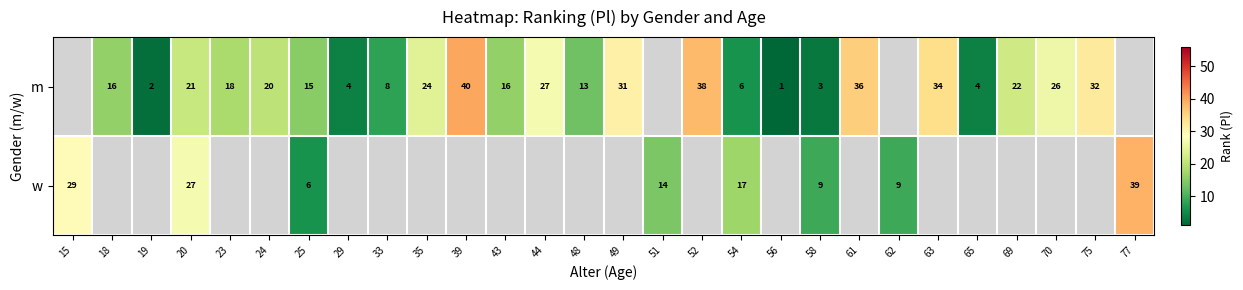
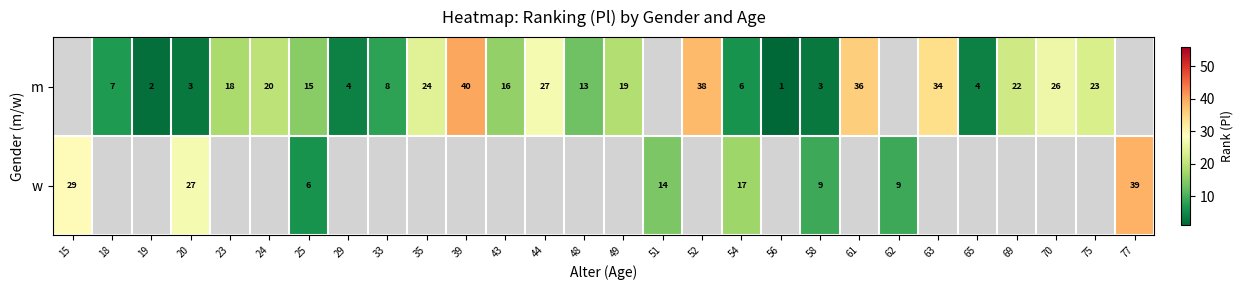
  {
    "m": {
-     "18": 16,
+     "18": 7,
      "19": 2,
-     "20": 21,
+     "20": 3,
      "23": 18,
      "24": 20,
      "25": 15,
      "29": 4,
      "33": 8,
      "35": 24,
      "39": 40,
      "43": 16,
      "44": 27,
      "48": 13,
-     "49": 31,
+     "49": 19,
      "52": 38,
      "54": 6,
      "56": 1,
      "58": 3,
      "61": 36,
      "63": 34,
      "65": 4,
      "69": 22,
      "70": 26,
-     "75": 32
+     "75": 23
    },
    "w": {
      "15": 29,
      "20": 27,
      "25": 6,
      "51": 14,
      "54": 17,
      "58": 9,
      "62": 9,
      "77": 39
    }
  }
